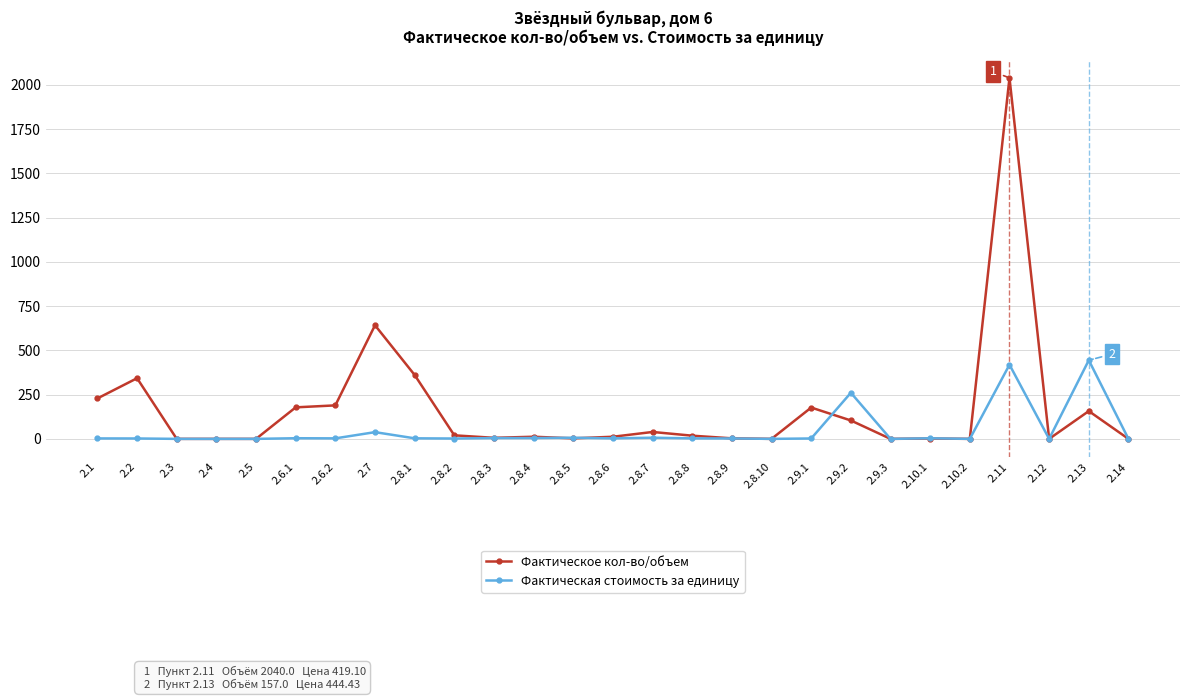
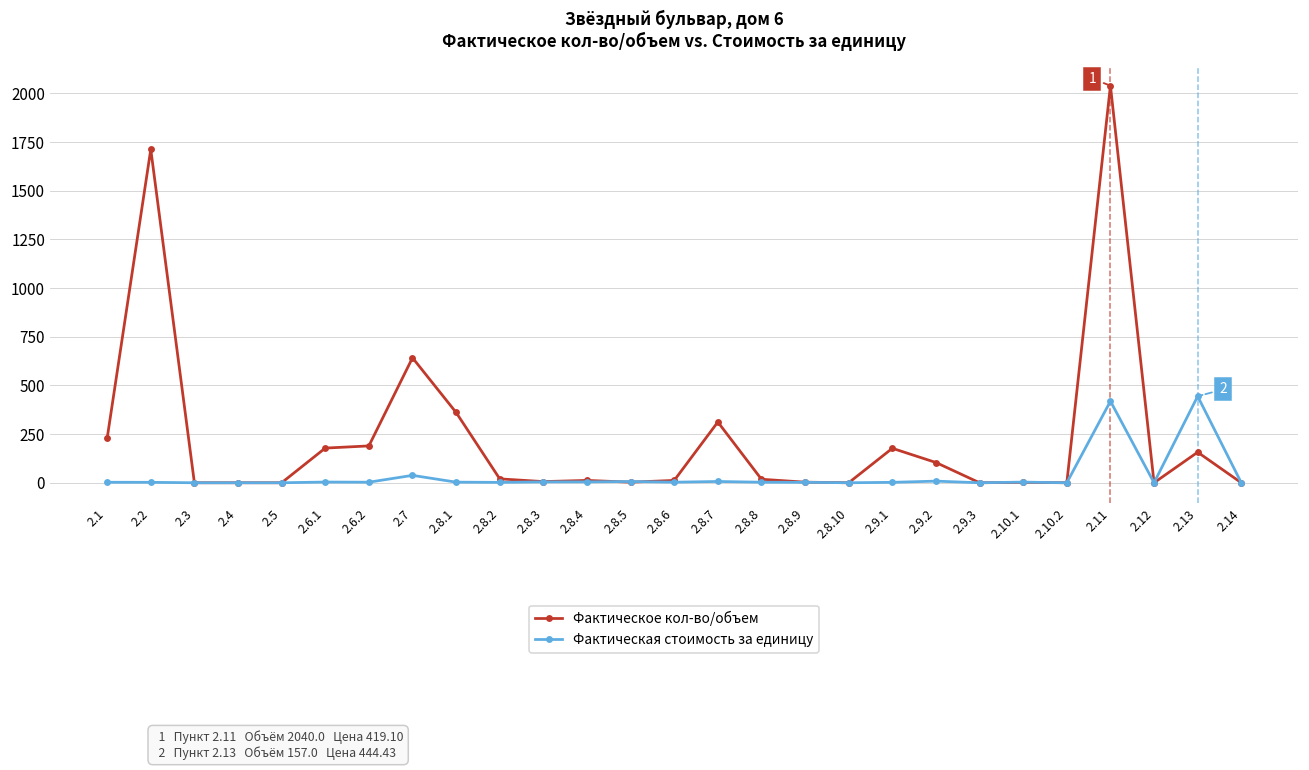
  {
    "Фактическое кол-во/объем": {
      "2.1": 230,
-     "2.2": 340,
+     "2.2": 1710,
      "2.6.1": 180,
      "2.6.2": 190,
      "2.7": 640,
      "2.8.1": 360,
      "2.8.2": 20,
-     "2.8.7": 40,
+     "2.8.7": 310,
      "2.8.8": 20,
      "2.9.1": 180,
      "2.9.2": 100,
      "2.13": 160
    },
    "Фактическая стоимость за единицу": {
      "2.1": 0,
      "2.2": 0,
      "2.6.1": 0,
      "2.6.2": 0,
      "2.7": 40,
      "2.8.1": 0,
      "2.8.2": 0,
      "2.8.7": 10,
      "2.8.8": 0,
      "2.9.1": 0,
-     "2.9.2": 260,
+     "2.9.2": 10,
      "2.11": 420
    }
  }
